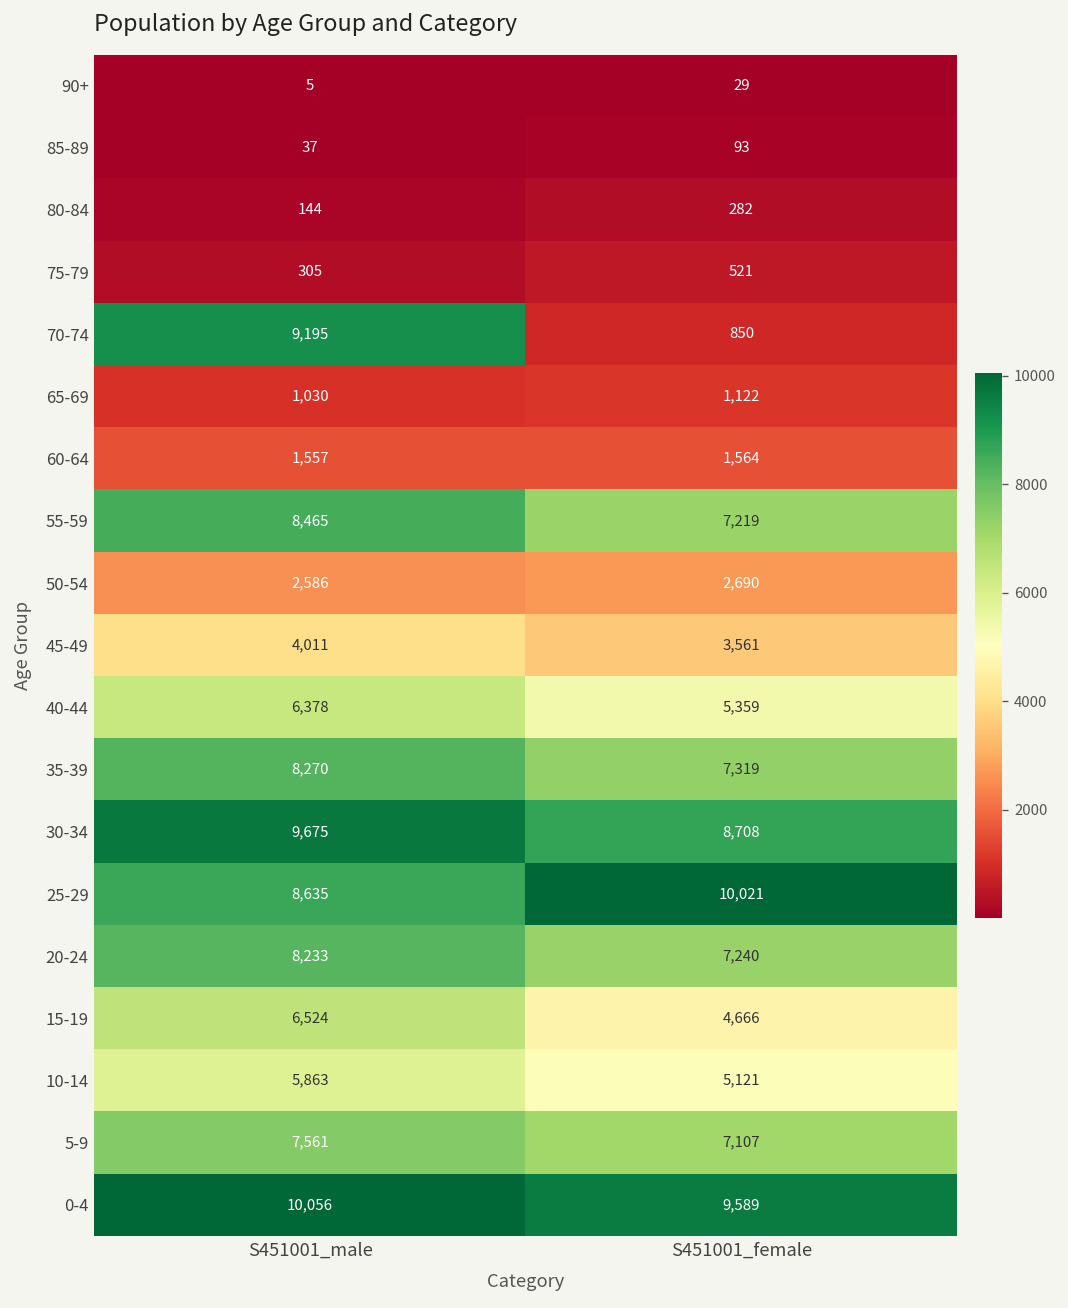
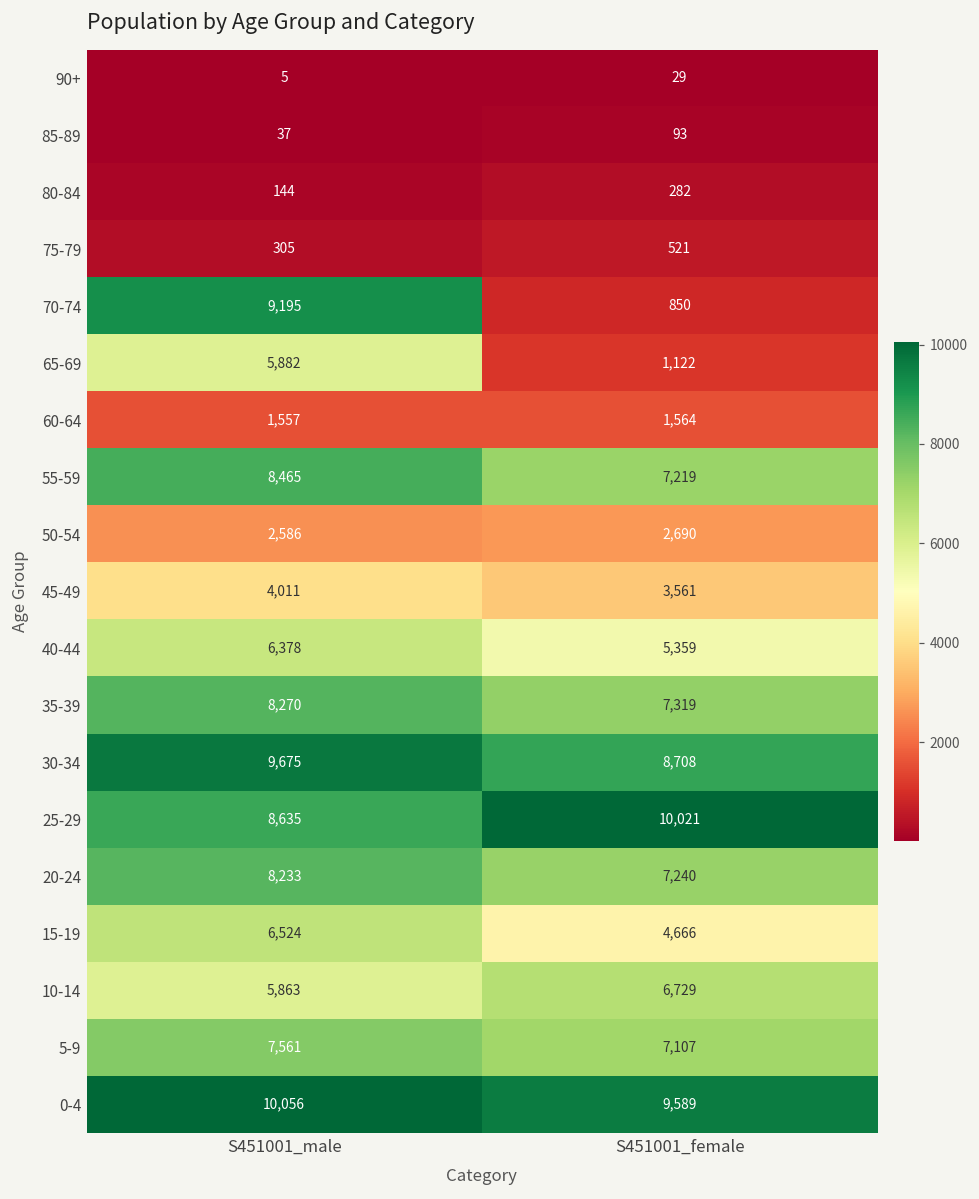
  {
    "90+": {
      "S451001_male": "5",
      "S451001_female": "29"
    },
    "85-89": {
      "S451001_male": "37",
      "S451001_female": "93"
    },
    "80-84": {
      "S451001_male": "144",
      "S451001_female": "282"
    },
    "75-79": {
      "S451001_male": "305",
      "S451001_female": "521"
    },
    "70-74": {
      "S451001_male": "9,195",
      "S451001_female": "850"
    },
    "65-69": {
-     "S451001_male": "1,030",
+     "S451001_male": "5,882",
      "S451001_female": "1,122"
    },
    "60-64": {
      "S451001_male": "1,557",
      "S451001_female": "1,564"
    },
    "55-59": {
      "S451001_male": "8,465",
      "S451001_female": "7,219"
    },
    "50-54": {
      "S451001_male": "2,586",
      "S451001_female": "2,690"
    },
    "45-49": {
      "S451001_male": "4,011",
      "S451001_female": "3,561"
    },
    "40-44": {
      "S451001_male": "6,378",
      "S451001_female": "5,359"
    },
    "35-39": {
      "S451001_male": "8,270",
      "S451001_female": "7,319"
    },
    "30-34": {
      "S451001_male": "9,675",
      "S451001_female": "8,708"
    },
    "25-29": {
      "S451001_male": "8,635",
      "S451001_female": "10,021"
    },
    "20-24": {
      "S451001_male": "8,233",
      "S451001_female": "7,240"
    },
    "15-19": {
      "S451001_male": "6,524",
      "S451001_female": "4,666"
    },
    "10-14": {
      "S451001_male": "5,863",
-     "S451001_female": "5,121"
+     "S451001_female": "6,729"
    },
    "5-9": {
      "S451001_male": "7,561",
      "S451001_female": "7,107"
    },
    "0-4": {
      "S451001_male": "10,056",
      "S451001_female": "9,589"
    }
  }
